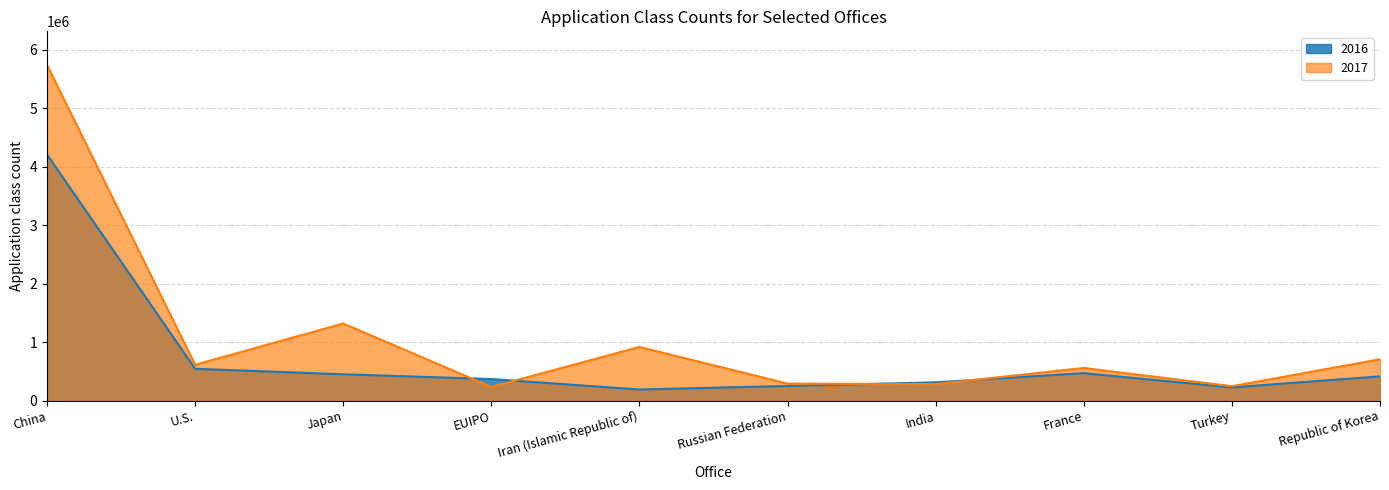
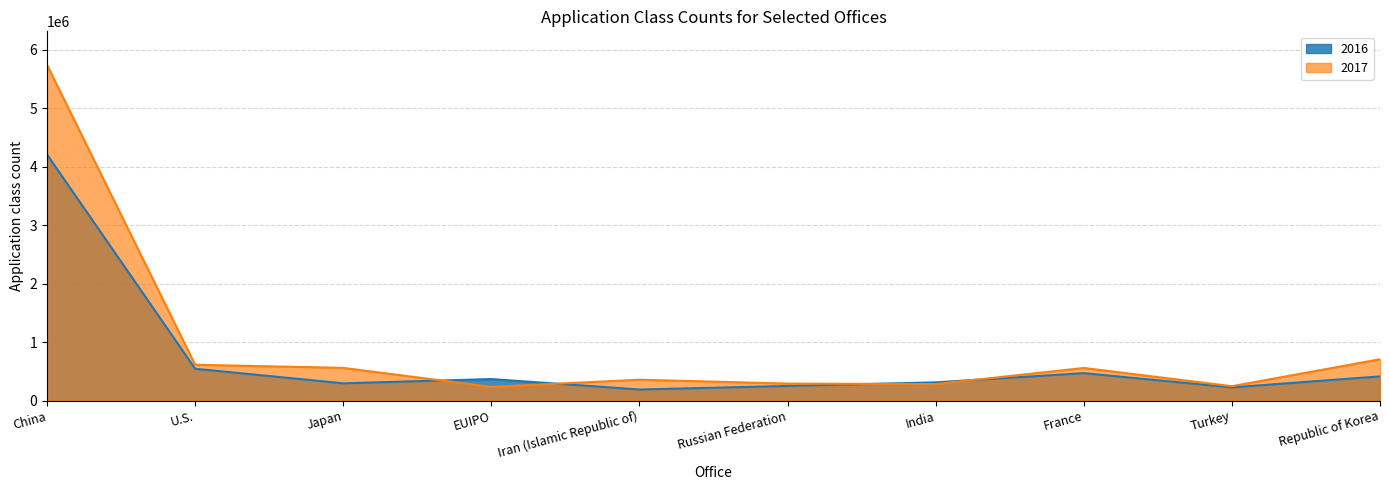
  {
    "2016": {
      "China": 4200000,
      "U.S.": 500000,
-     "Japan": 500000,
+     "Japan": 300000,
      "EUIPO": 400000,
      "Iran (Islamic Republic of)": 200000,
      "France": 500000,
      "Republic of Korea": 400000
    },
    "2017": {
      "China": 5700000,
      "U.S.": 600000,
-     "Japan": 1300000,
+     "Japan": 600000,
      "EUIPO": 200000,
-     "Iran (Islamic Republic of)": 900000,
+     "Iran (Islamic Republic of)": 400000,
      "France": 600000,
      "Republic of Korea": 700000
    }
  }
